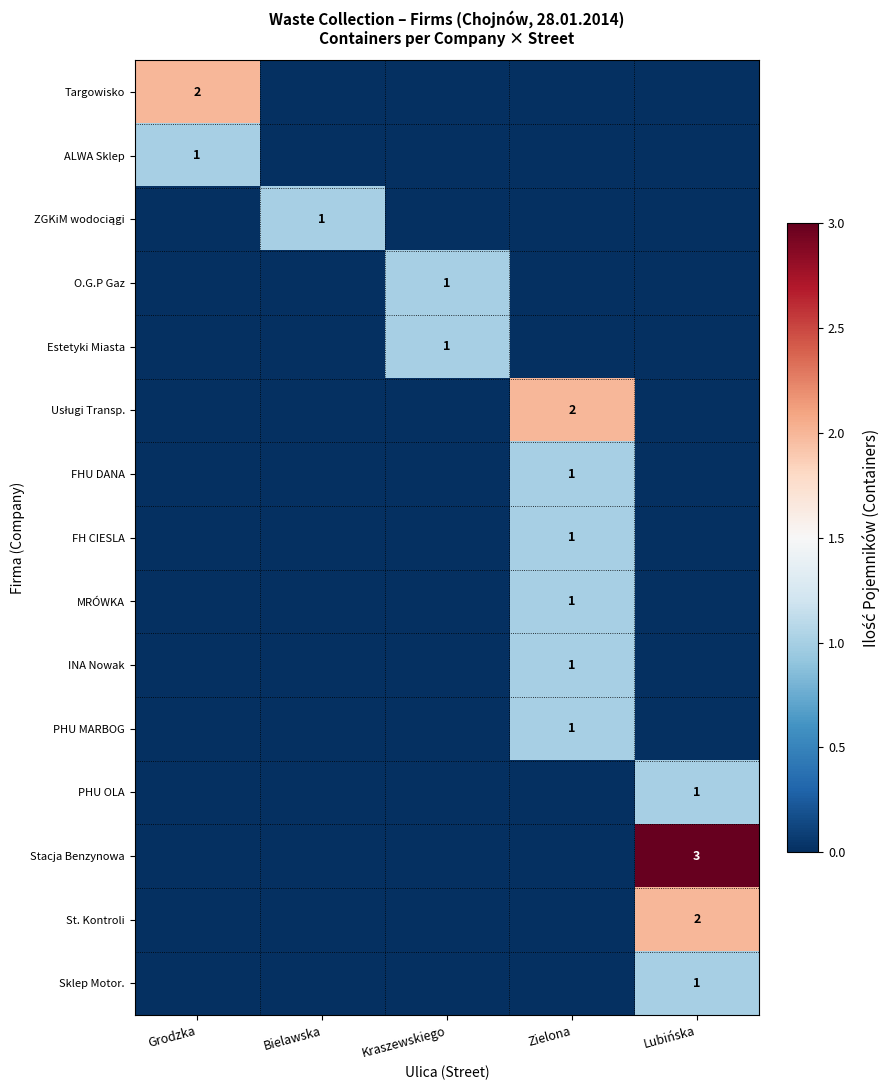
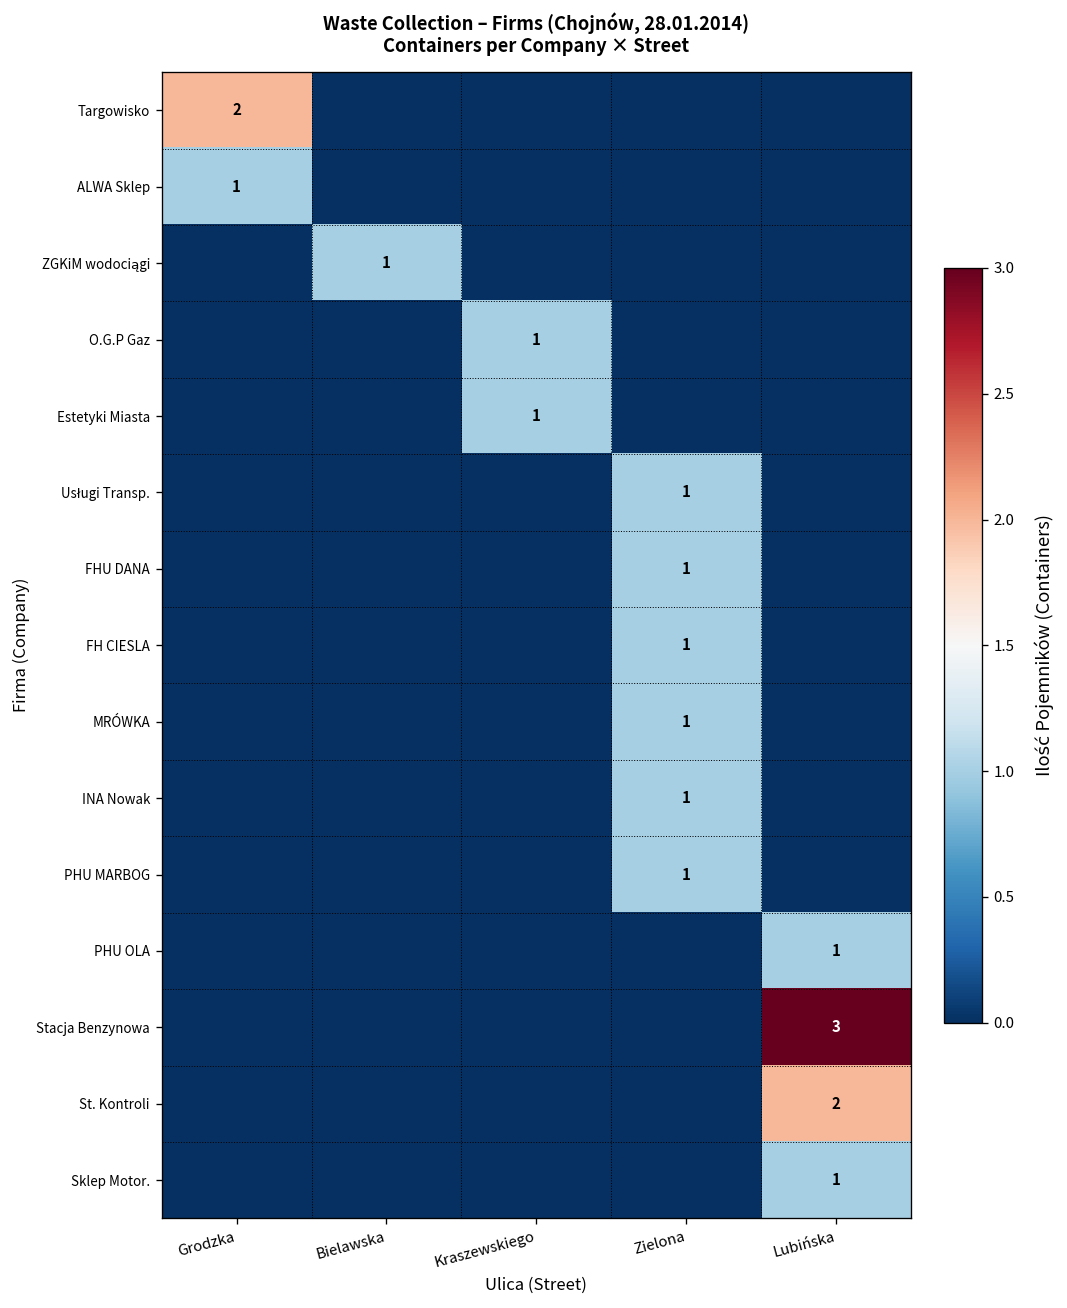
  {
    "Targowisko": {
      "Grodzka": 2
    },
    "ALWA Sklep": {
      "Grodzka": 1
    },
    "ZGKiM wodociągi": {
      "Bielawska": 1
    },
    "O.G.P Gaz": {
      "Kraszewskiego": 1
    },
    "Estetyki Miasta": {
      "Kraszewskiego": 1
    },
    "Usługi Transp.": {
-     "Zielona": 2
+     "Zielona": 1
    },
    "FHU DANA": {
      "Zielona": 1
    },
    "FH CIESLA": {
      "Zielona": 1
    },
    "MRÓWKA": {
      "Zielona": 1
    },
    "INA Nowak": {
      "Zielona": 1
    },
    "PHU MARBOG": {
      "Zielona": 1
    },
    "PHU OLA": {
      "Lubińska": 1
    },
    "Stacja Benzynowa": {
      "Lubińska": 3
    },
    "St. Kontroli": {
      "Lubińska": 2
    },
    "Sklep Motor.": {
      "Lubińska": 1
    }
  }
